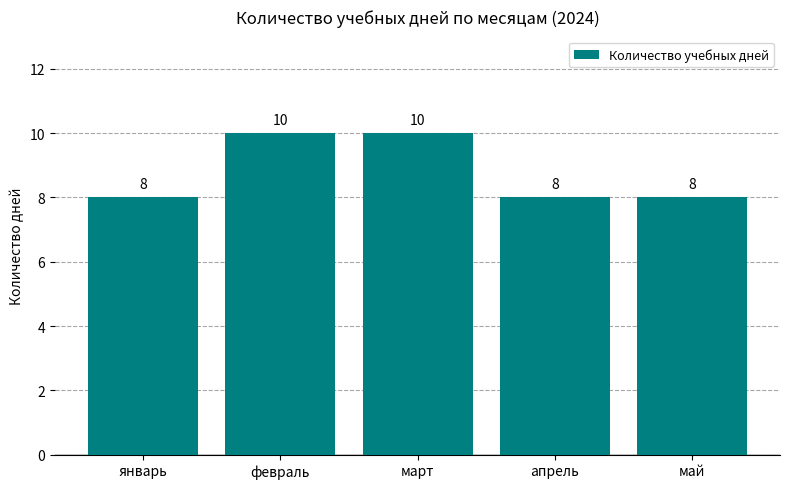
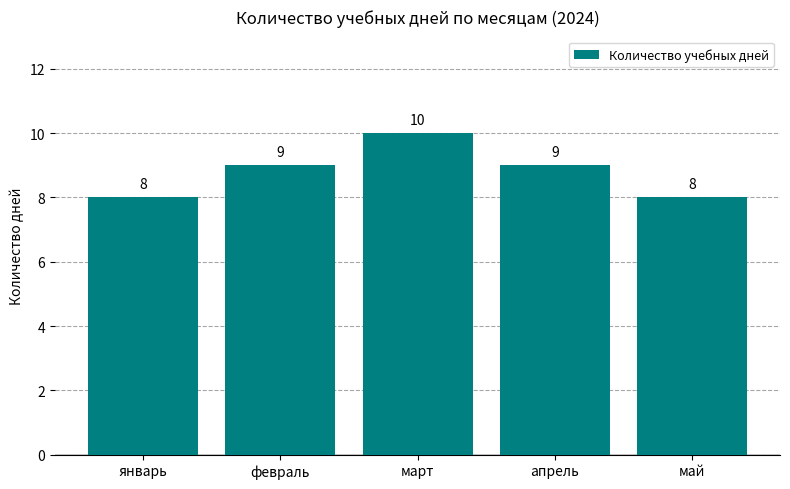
  {
    "январь": 8,
-   "февраль": 10,
+   "февраль": 9,
    "март": 10,
-   "апрель": 8,
+   "апрель": 9,
    "май": 8
  }
